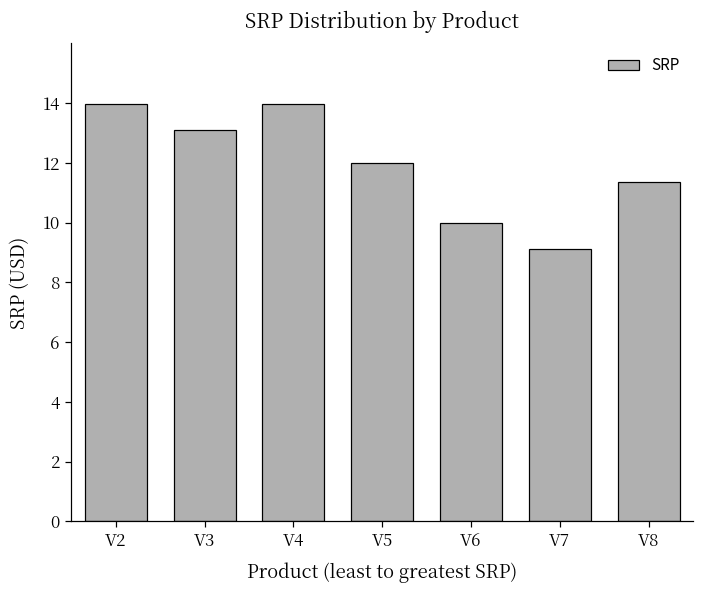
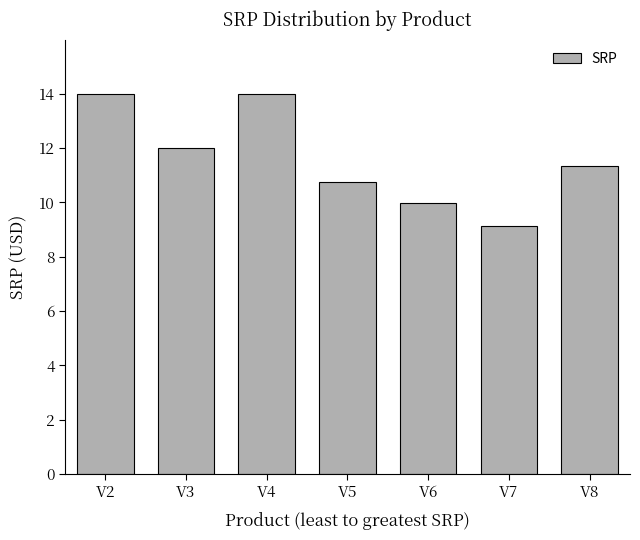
  {
    "V2": 14.0,
-   "V3": 13.1,
+   "V3": 12.0,
    "V4": 14.0,
-   "V5": 12.0,
+   "V5": 10.7,
    "V6": 10.0,
    "V7": 9.1,
    "V8": 11.4
  }
